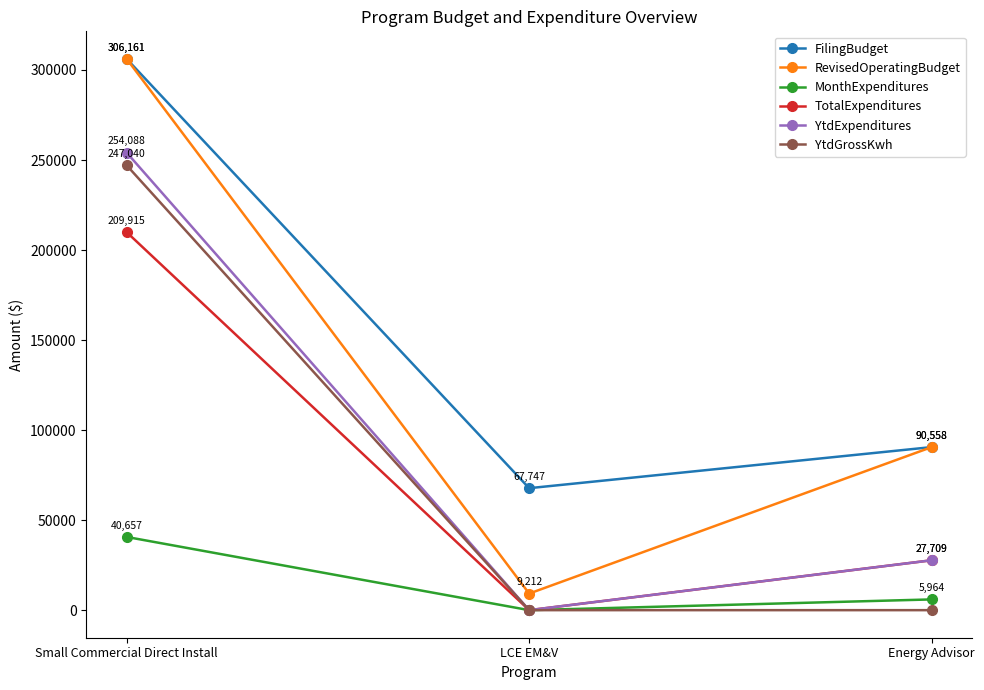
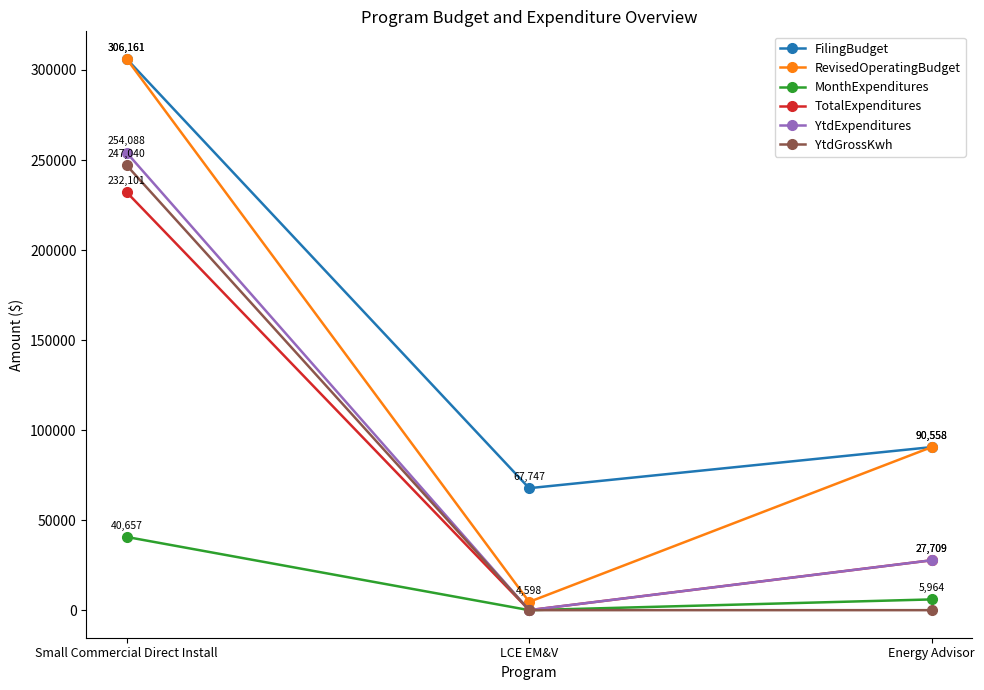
  {
    "FilingBudget": {
      "LCE EM&V": "67,747"
    },
    "RevisedOperatingBudget": {
-     "LCE EM&V": "9,212"
+     "LCE EM&V": "4,598"
    },
    "MonthExpenditures": {
      "Small Commercial Direct Install": "40,657",
      "Energy Advisor": "5,964"
    },
    "TotalExpenditures": {
-     "Small Commercial Direct Install": "209,915"
+     "Small Commercial Direct Install": "232,101"
    },
    "YtdExpenditures": {
      "Small Commercial Direct Install": "254,088"
    },
    "YtdGrossKwh": {
      "Energy Advisor": "0"
    }
  }
